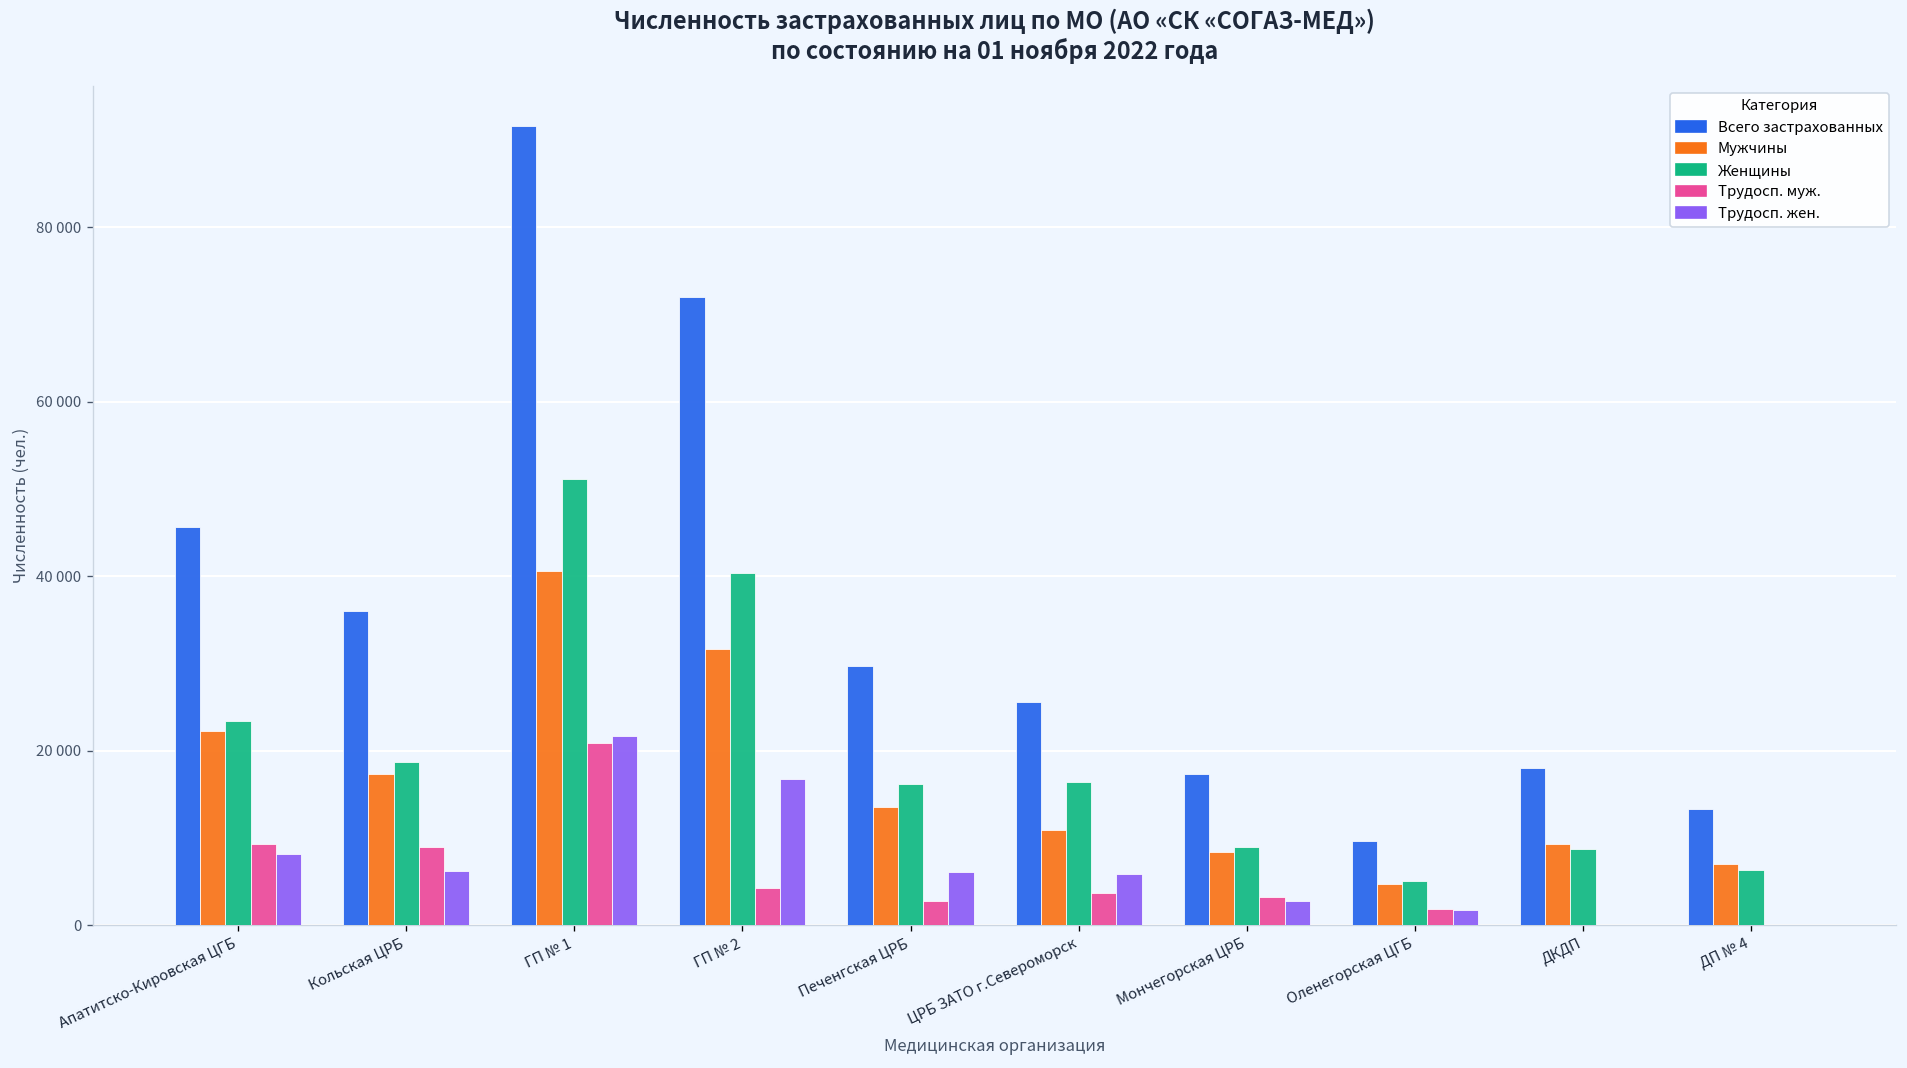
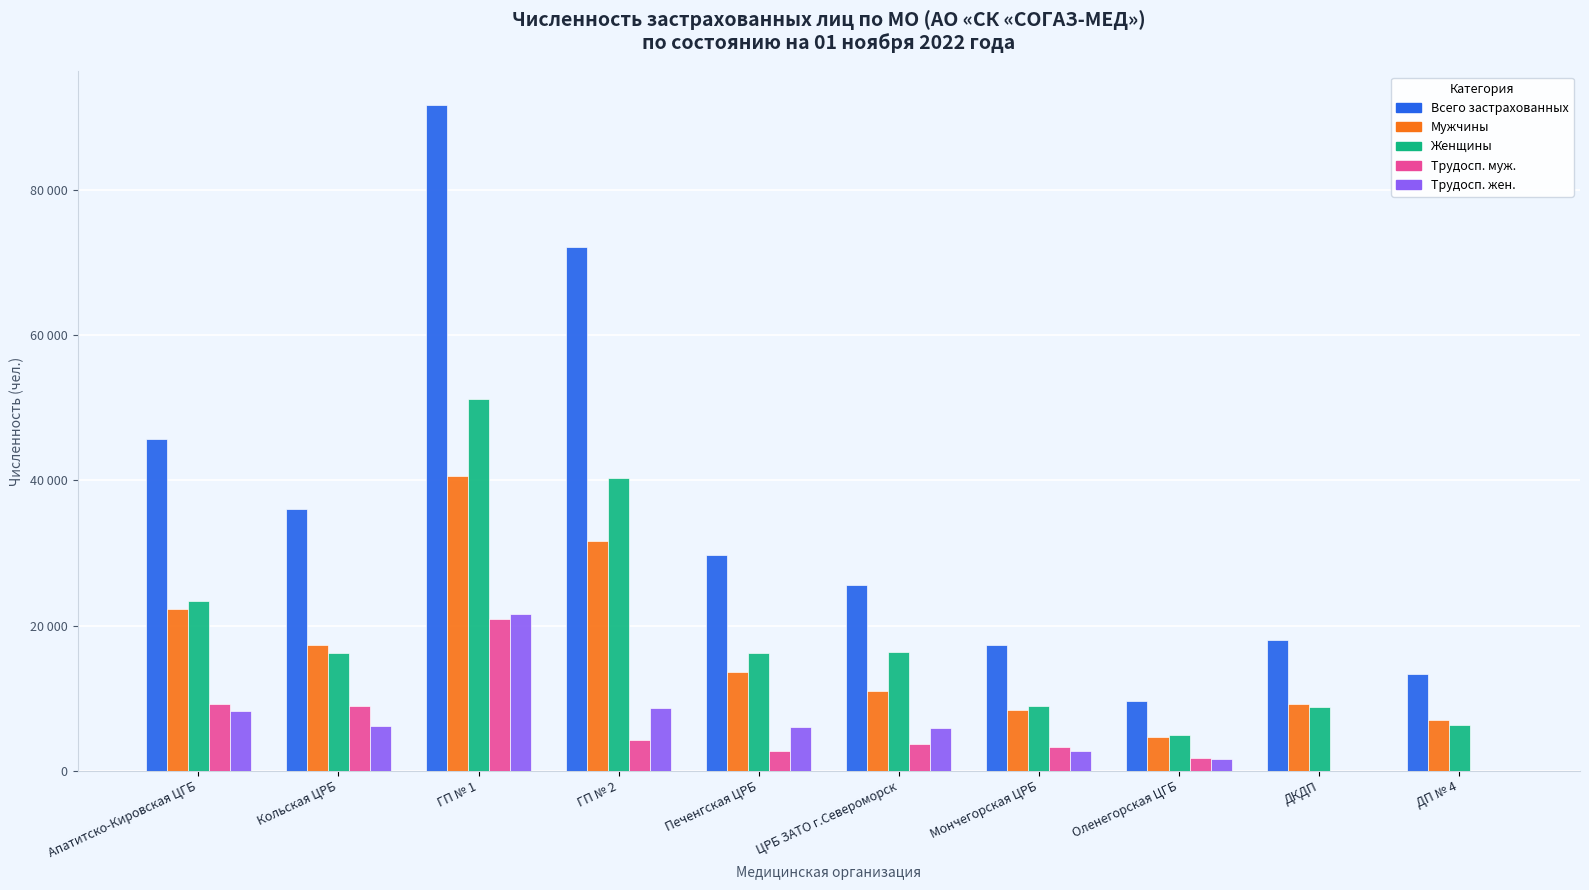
  {
    "Всего застрахованных": {
      "Апатитско-Кировская ЦГБ": 46000,
      "Кольская ЦРБ": 36000,
      "ГП № 1": 92000,
      "ГП № 2": 72000,
      "Печенгская ЦРБ": 30000,
      "ЦРБ ЗАТО г.Североморск": 26000,
      "Мончегорская ЦРБ": 17000,
      "Оленегорская ЦГБ": 10000,
      "ДКДП": 18000,
      "ДП № 4": 13000
    },
    "Мужчины": {
      "Апатитско-Кировская ЦГБ": 22000,
      "Кольская ЦРБ": 17000,
      "ГП № 1": 41000,
      "ГП № 2": 32000,
      "Печенгская ЦРБ": 14000,
      "ЦРБ ЗАТО г.Североморск": 11000,
      "Мончегорская ЦРБ": 8000,
      "Оленегорская ЦГБ": 5000,
      "ДКДП": 9000,
      "ДП № 4": 7000
    },
    "Женщины": {
      "Апатитско-Кировская ЦГБ": 23000,
-     "Кольская ЦРБ": 19000,
+     "Кольская ЦРБ": 16000,
      "ГП № 1": 51000,
      "ГП № 2": 40000,
      "Печенгская ЦРБ": 16000,
      "ЦРБ ЗАТО г.Североморск": 16000,
      "Мончегорская ЦРБ": 9000,
      "Оленегорская ЦГБ": 5000,
      "ДКДП": 9000,
      "ДП № 4": 6000
    },
    "Трудосп. муж.": {
      "Апатитско-Кировская ЦГБ": 9000,
      "Кольская ЦРБ": 9000,
      "ГП № 1": 21000,
      "ГП № 2": 4000,
      "Печенгская ЦРБ": 3000,
      "ЦРБ ЗАТО г.Североморск": 4000,
      "Мончегорская ЦРБ": 3000,
      "Оленегорская ЦГБ": 2000,
      "ДКДП": 0,
      "ДП № 4": 0
    },
    "Трудосп. жен.": {
      "Апатитско-Кировская ЦГБ": 8000,
      "Кольская ЦРБ": 6000,
      "ГП № 1": 22000,
-     "ГП № 2": 17000,
+     "ГП № 2": 9000,
      "Печенгская ЦРБ": 6000,
      "ЦРБ ЗАТО г.Североморск": 6000,
      "Мончегорская ЦРБ": 3000,
      "Оленегорская ЦГБ": 2000,
      "ДКДП": 0,
      "ДП № 4": 0
    }
  }
